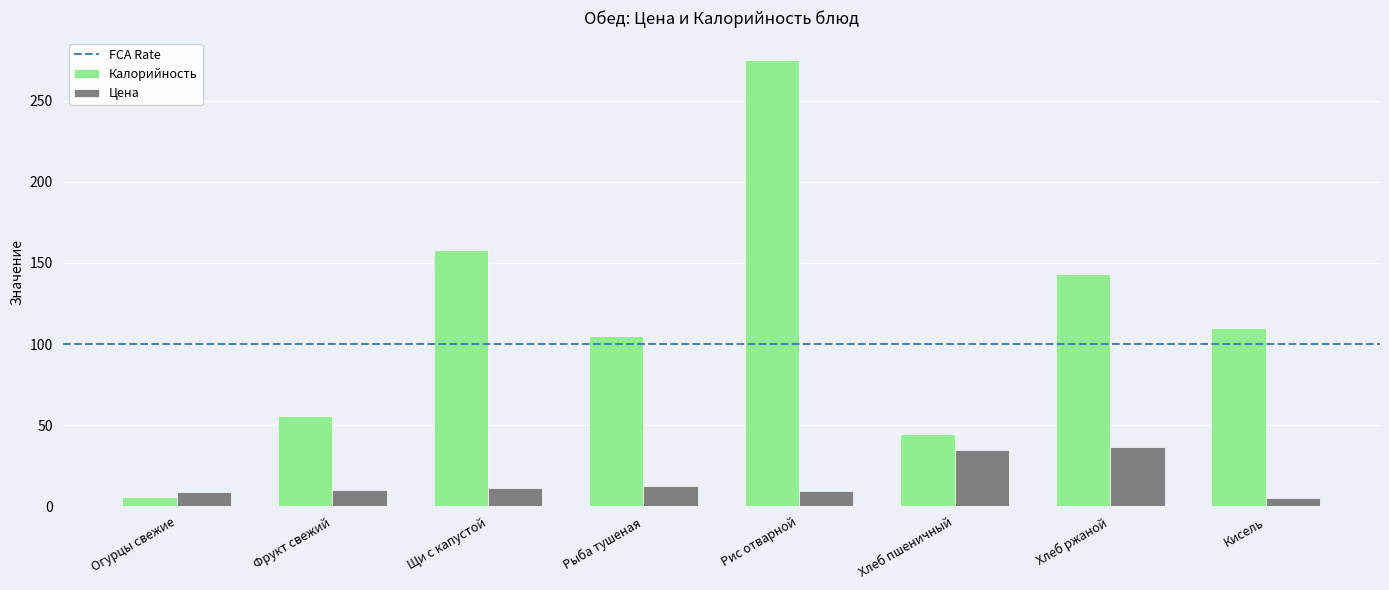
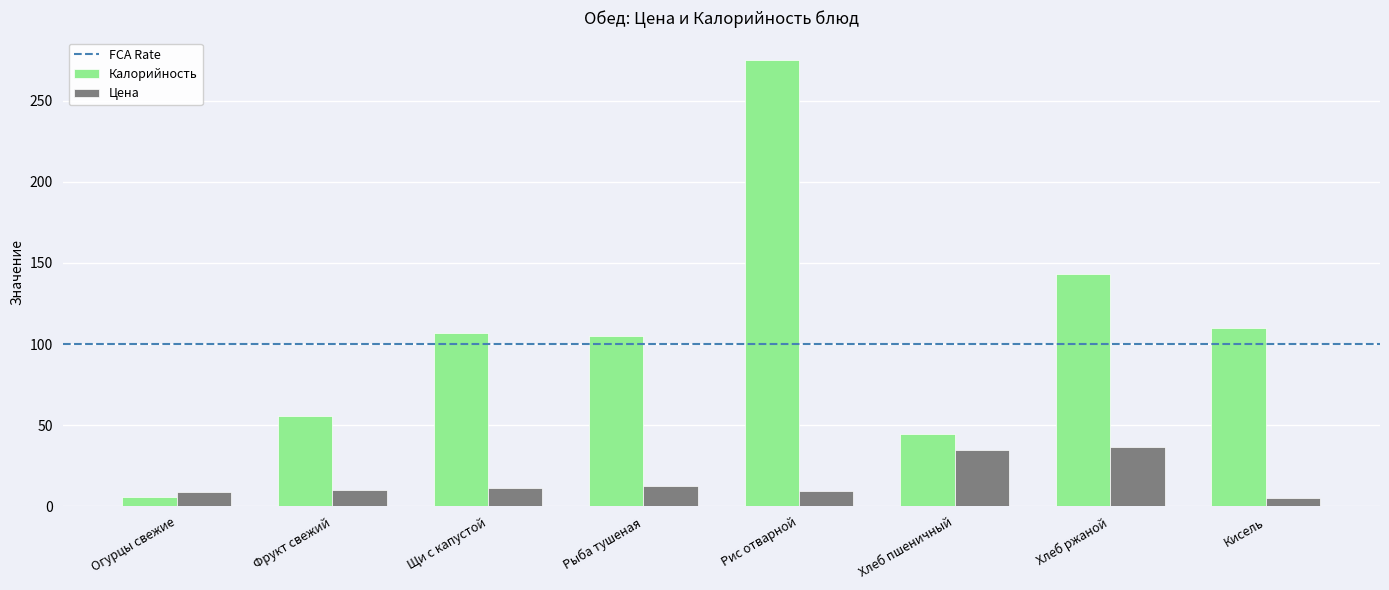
  {
    "Калорийность": {
      "Огурцы свежие": 6,
      "Фрукт свежий": 56,
-     "Щи с капустой": 158,
+     "Щи с капустой": 107,
      "Рыба тушеная": 105,
      "Рис отварной": 275,
      "Хлеб пшеничный": 45,
      "Хлеб ржаной": 143,
      "Кисель": 110
    },
    "Цена": {
      "Огурцы свежие": 9,
      "Фрукт свежий": 10,
      "Щи с капустой": 12,
      "Рыба тушеная": 13,
      "Рис отварной": 9,
      "Хлеб пшеничный": 35,
      "Хлеб ржаной": 37,
      "Кисель": 5
    }
  }
